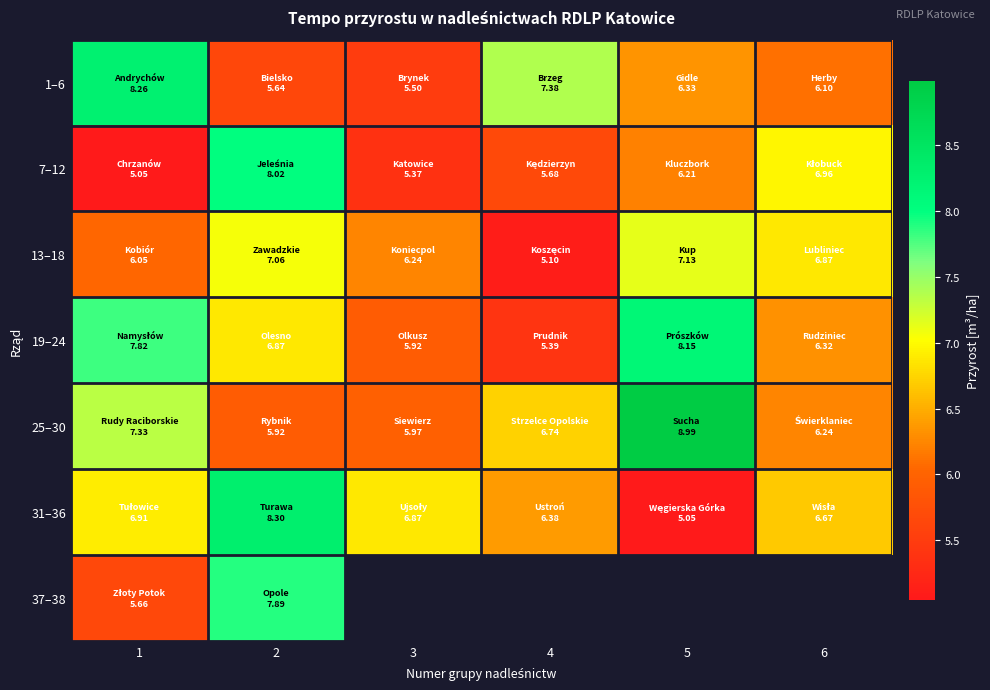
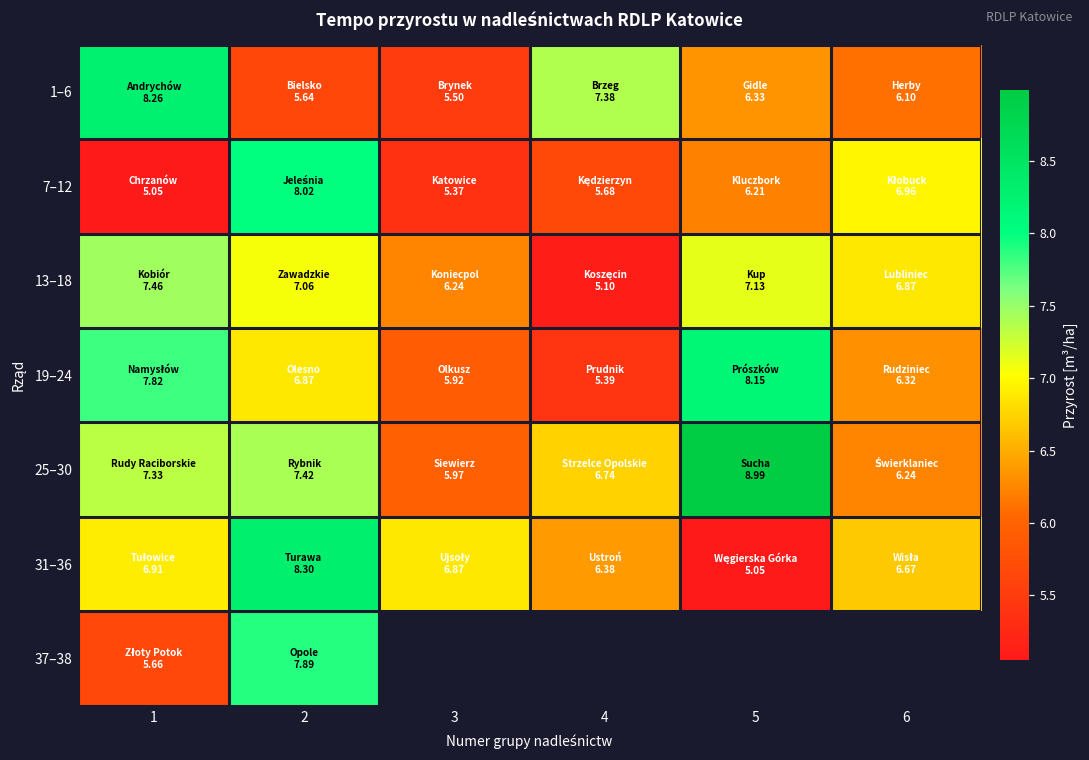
  {
    "1–6": {
      "1": 8.26,
      "2": 5.64,
      "3": 5.50,
      "4": 7.38,
      "5": 6.33,
      "6": 6.10
    },
    "7–12": {
      "1": 5.05,
      "2": 8.02,
      "3": 5.37,
      "4": 5.68,
      "5": 6.21,
      "6": 6.96
    },
    "13–18": {
-     "1": 6.05,
+     "1": 7.46,
      "2": 7.06,
      "3": 6.24,
      "4": 5.10,
      "5": 7.13,
      "6": 6.87
    },
    "19–24": {
      "1": 7.82,
      "2": 6.87,
      "3": 5.92,
      "4": 5.39,
      "5": 8.15,
      "6": 6.32
    },
    "25–30": {
      "1": 7.33,
-     "2": 5.92,
+     "2": 7.42,
      "3": 5.97,
      "4": 6.74,
      "5": 8.99,
      "6": 6.24
    },
    "31–36": {
      "1": 6.91,
      "2": 8.30,
      "3": 6.87,
      "4": 6.38,
      "5": 5.05,
      "6": 6.67
    },
    "37–38": {
      "1": 5.66,
      "2": 7.89
    }
  }
